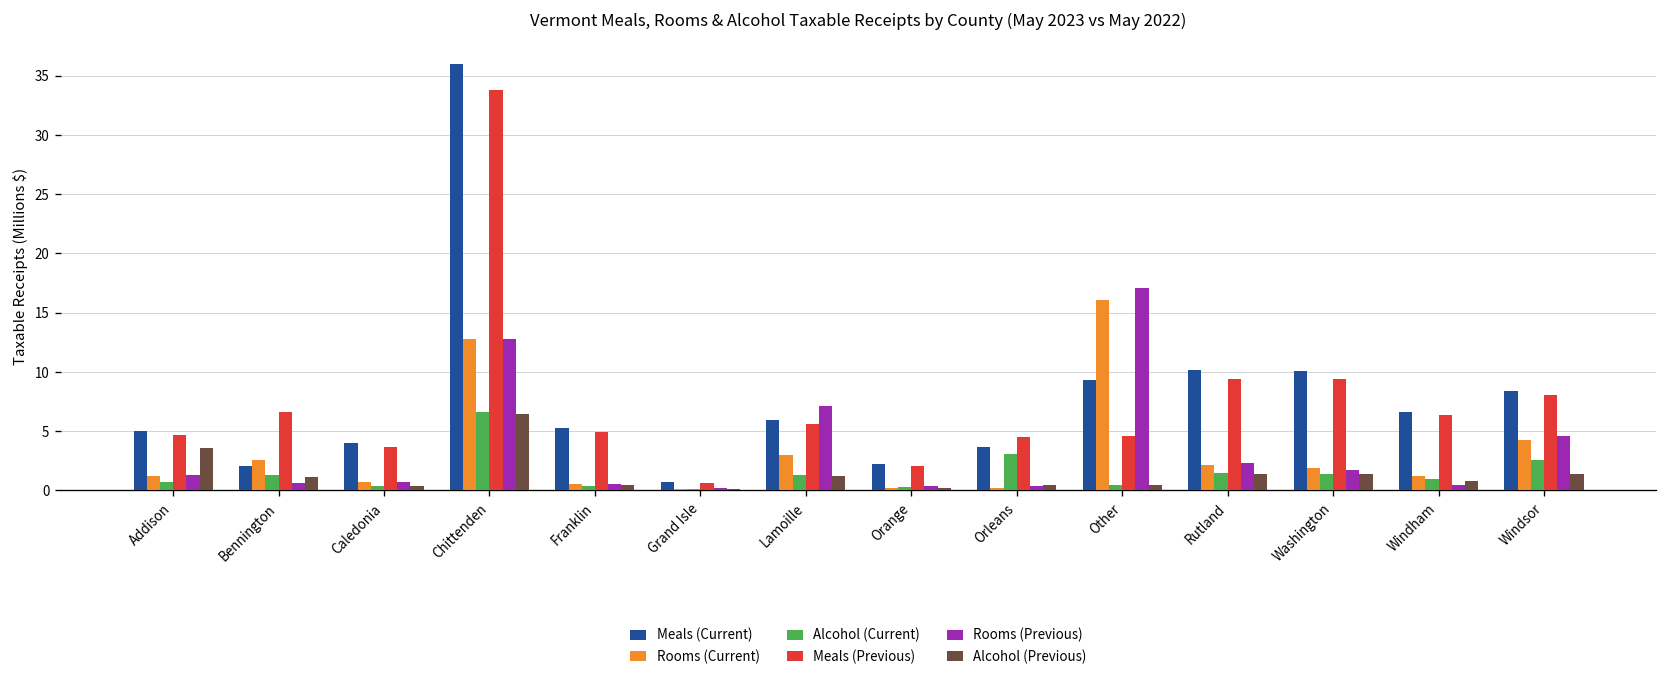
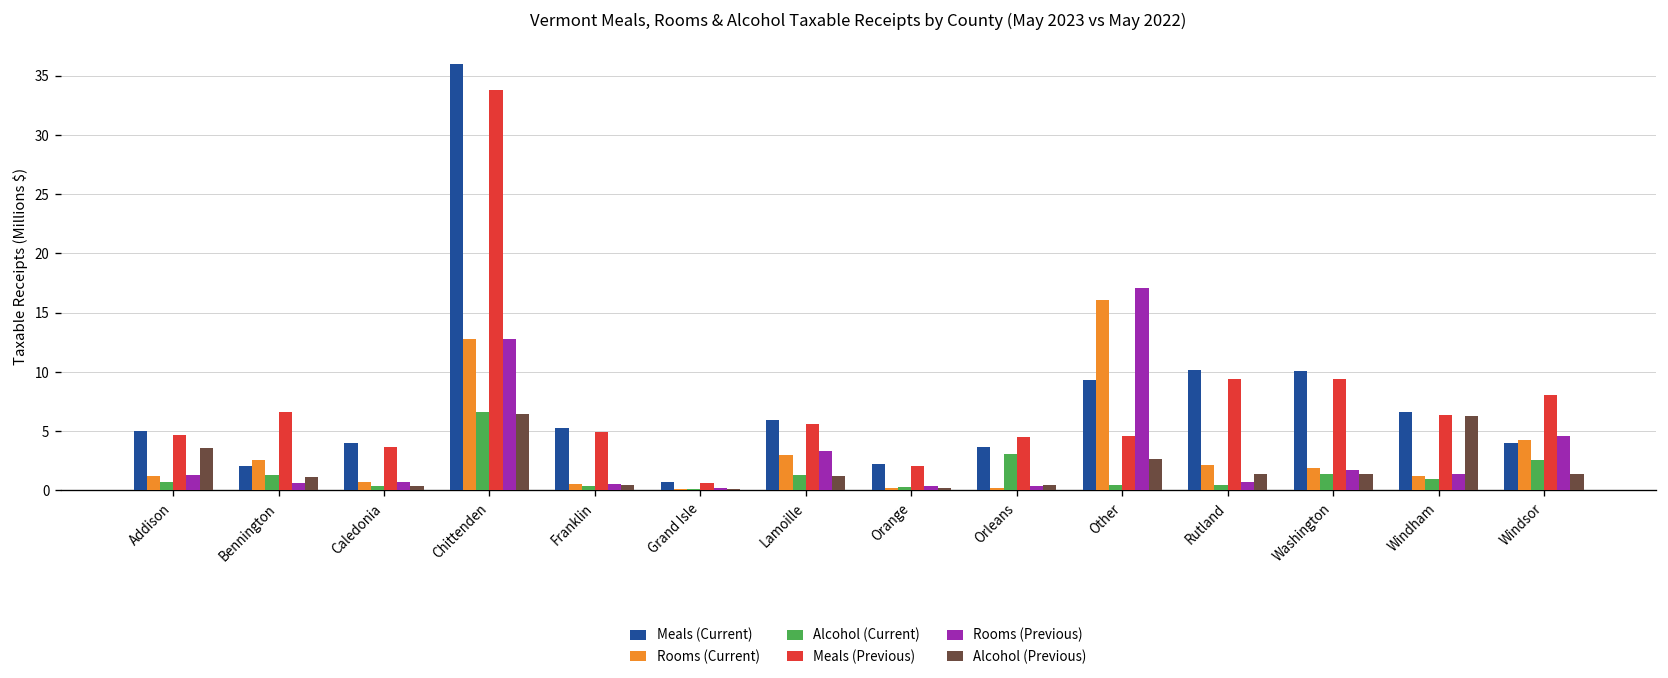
  {
    "Meals (Current)": {
      "Addison": 5,
      "Bennington": 2,
      "Caledonia": 4,
      "Chittenden": 36,
      "Franklin": 5,
      "Grand Isle": 1,
      "Lamoille": 6,
      "Orange": 2,
      "Orleans": 4,
      "Other": 9,
      "Rutland": 10,
      "Washington": 10,
      "Windham": 7,
-     "Windsor": 8
+     "Windsor": 4
    },
    "Rooms (Current)": {
      "Addison": 1,
      "Bennington": 3,
      "Caledonia": 1,
      "Chittenden": 13,
      "Franklin": 1,
      "Lamoille": 3,
      "Other": 16,
      "Rutland": 2,
      "Washington": 2,
      "Windham": 1,
      "Windsor": 4
    },
    "Alcohol (Current)": {
      "Addison": 1,
      "Bennington": 1,
      "Caledonia": 0,
      "Chittenden": 7,
      "Franklin": 0,
      "Lamoille": 1,
      "Orange": 0,
      "Orleans": 3,
      "Other": 0,
-     "Rutland": 1,
+     "Rutland": 0,
      "Washington": 1,
      "Windham": 1,
      "Windsor": 3
    },
    "Meals (Previous)": {
      "Addison": 5,
      "Bennington": 7,
      "Caledonia": 4,
      "Chittenden": 34,
      "Franklin": 5,
      "Grand Isle": 1,
      "Lamoille": 6,
      "Orange": 2,
      "Orleans": 5,
      "Other": 5,
      "Rutland": 9,
      "Washington": 9,
      "Windham": 6,
      "Windsor": 8
    },
    "Rooms (Previous)": {
      "Addison": 1,
      "Bennington": 1,
      "Caledonia": 1,
      "Chittenden": 13,
      "Franklin": 1,
-     "Lamoille": 7,
+     "Lamoille": 3,
      "Orange": 0,
      "Orleans": 0,
      "Other": 17,
-     "Rutland": 2,
+     "Rutland": 1,
      "Washington": 2,
-     "Windham": 0,
+     "Windham": 1,
      "Windsor": 5
    },
    "Alcohol (Previous)": {
      "Addison": 4,
      "Bennington": 1,
      "Caledonia": 0,
      "Chittenden": 6,
      "Franklin": 0,
      "Lamoille": 1,
      "Orleans": 0,
-     "Other": 0,
+     "Other": 3,
      "Rutland": 1,
      "Washington": 1,
-     "Windham": 1,
+     "Windham": 6,
      "Windsor": 1
    }
  }
